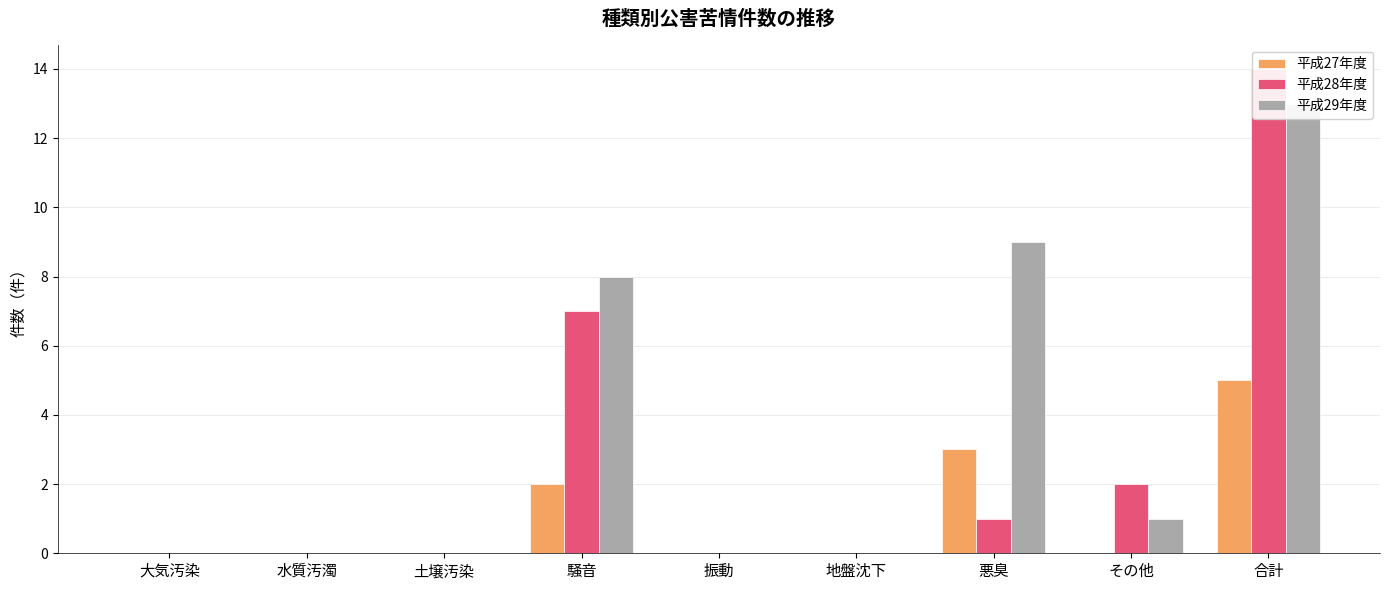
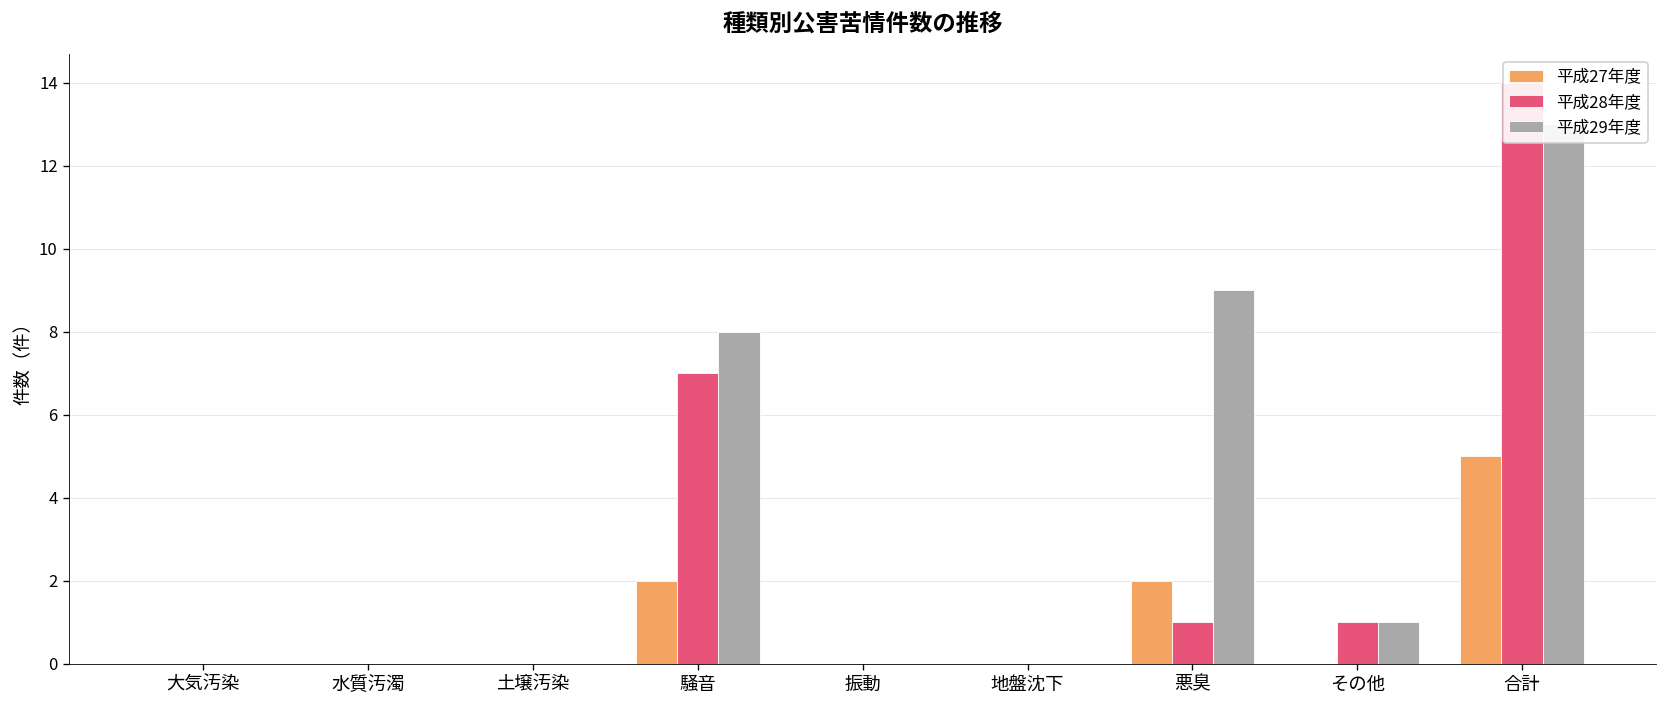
  {
    "平成27年度": {
      "大気汚染": 0,
      "水質汚濁": 0,
      "土壌汚染": 0,
      "騒音": 2,
      "振動": 0,
      "地盤沈下": 0,
-     "悪臭": 3,
+     "悪臭": 2,
      "その他": 0,
      "合計": 5
    },
    "平成28年度": {
      "大気汚染": 0,
      "水質汚濁": 0,
      "土壌汚染": 0,
      "騒音": 7,
      "振動": 0,
      "地盤沈下": 0,
      "悪臭": 1,
-     "その他": 2
+     "その他": 1
    },
    "平成29年度": {
      "大気汚染": 0,
      "水質汚濁": 0,
      "土壌汚染": 0,
      "騒音": 8,
      "振動": 0,
      "地盤沈下": 0,
      "悪臭": 9,
      "その他": 1
    }
  }
